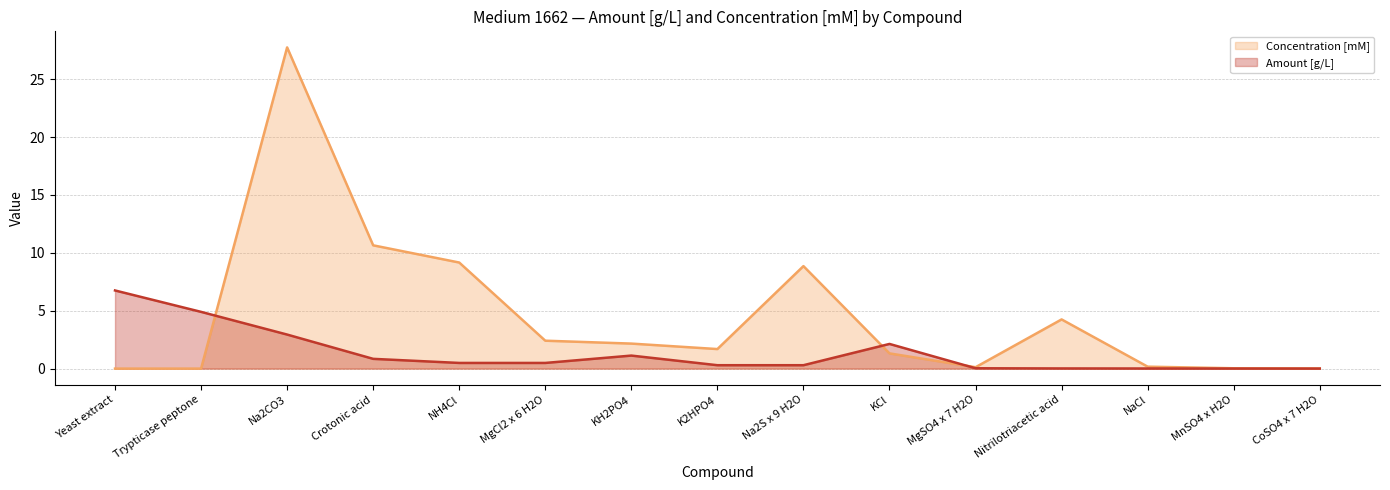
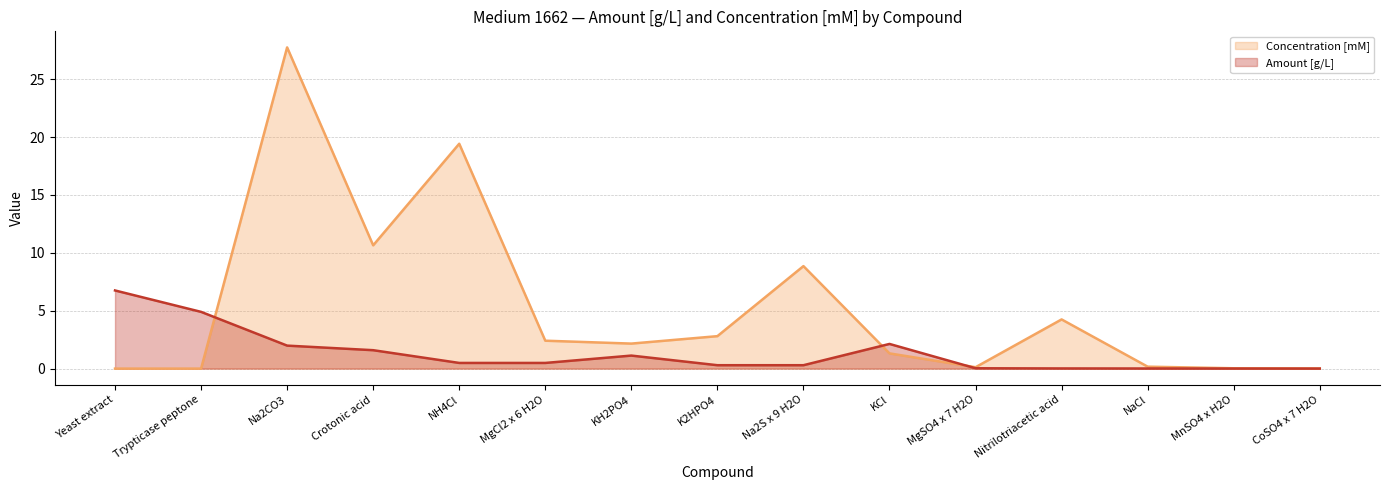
  {
    "Concentration [mM]": {
      "Yeast extract": 0.0,
      "Trypticase peptone": 0.0,
      "Na2CO3": 27.8,
      "Crotonic acid": 10.7,
-     "NH4Cl": 9.2,
+     "NH4Cl": 19.4,
      "MgCl2 x 6 H2O": 2.4,
      "KH2PO4": 2.2,
-     "K2HPO4": 1.7,
+     "K2HPO4": 2.8,
      "Na2S x 9 H2O": 8.9,
      "KCl": 1.3,
      "Nitrilotriacetic acid": 4.2
    },
    "Amount [g/L]": {
      "Yeast extract": 6.8,
      "Trypticase peptone": 4.9,
-     "Na2CO3": 2.9,
-     "Crotonic acid": 0.8,
+     "Na2CO3": 2.0,
+     "Crotonic acid": 1.6,
      "NH4Cl": 0.5,
      "MgCl2 x 6 H2O": 0.5,
      "KH2PO4": 1.1,
      "K2HPO4": 0.3,
      "Na2S x 9 H2O": 0.3,
      "KCl": 2.1,
      "Nitrilotriacetic acid": 0.0
    }
  }
